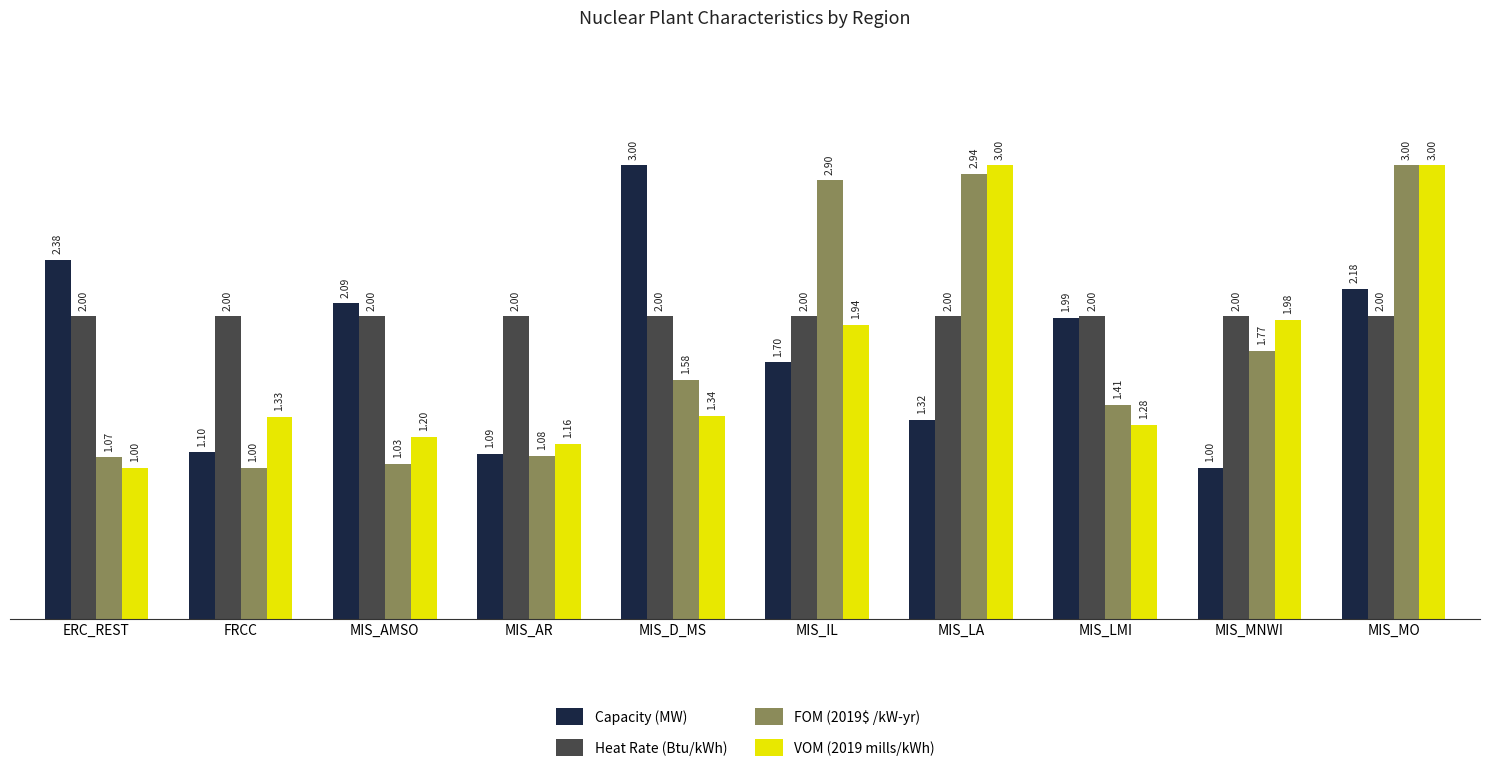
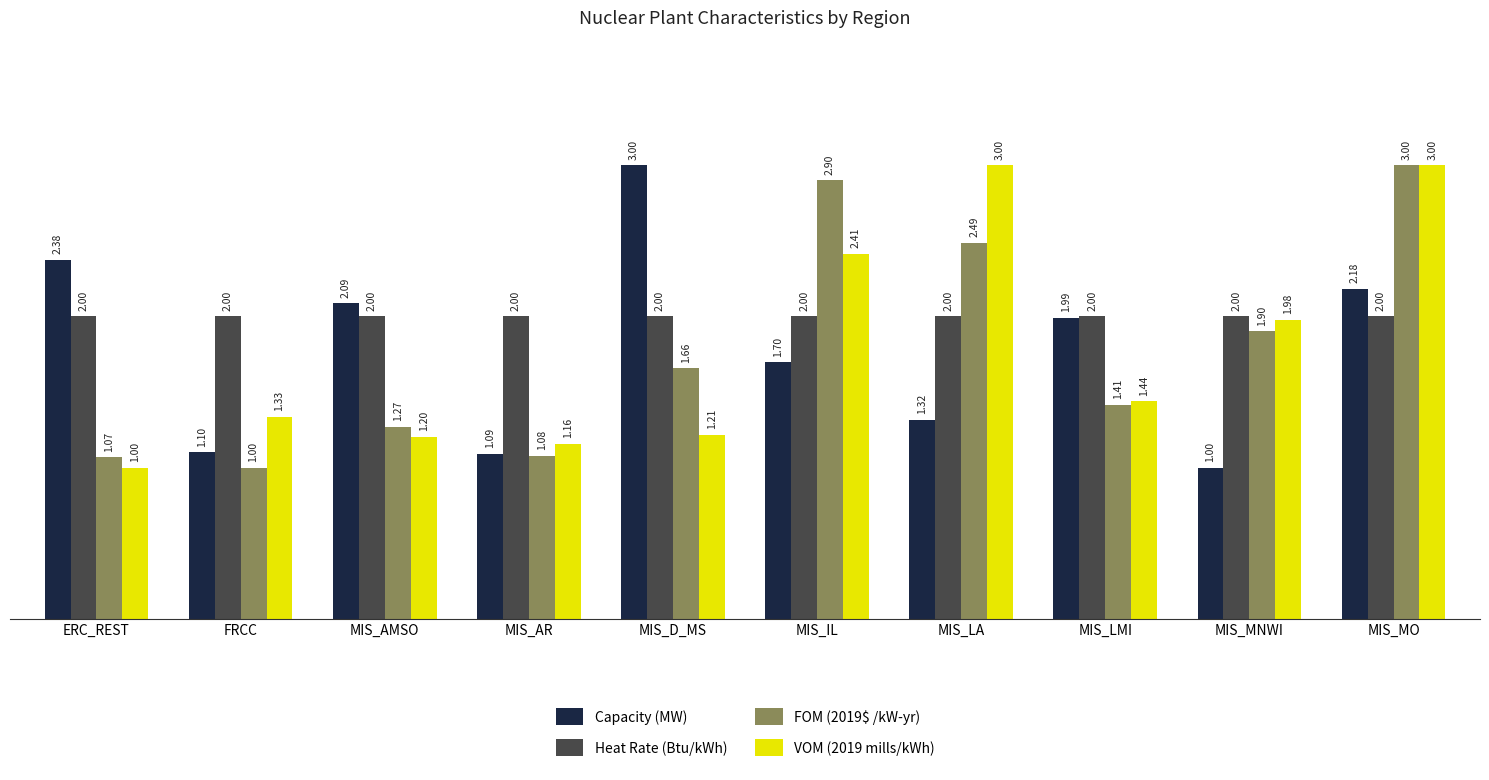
  {
    "FOM (2019$ /kW-yr)": {
      "ERC_REST": 1.07,
      "FRCC": 1.00,
-     "MIS_AMSO": 1.03,
+     "MIS_AMSO": 1.27,
      "MIS_AR": 1.08,
-     "MIS_D_MS": 1.58,
+     "MIS_D_MS": 1.66,
      "MIS_IL": 2.90,
-     "MIS_LA": 2.94,
+     "MIS_LA": 2.49,
      "MIS_LMI": 1.41,
-     "MIS_MNWI": 1.77,
+     "MIS_MNWI": 1.90,
      "MIS_MO": 3.00
    },
    "VOM (2019 mills/kWh)": {
      "ERC_REST": 1.00,
      "FRCC": 1.33,
      "MIS_AMSO": 1.20,
      "MIS_AR": 1.16,
-     "MIS_D_MS": 1.34,
-     "MIS_IL": 1.94,
+     "MIS_D_MS": 1.21,
+     "MIS_IL": 2.41,
      "MIS_LA": 3.00,
-     "MIS_LMI": 1.28,
+     "MIS_LMI": 1.44,
      "MIS_MNWI": 1.98,
      "MIS_MO": 3.00
    }
  }
